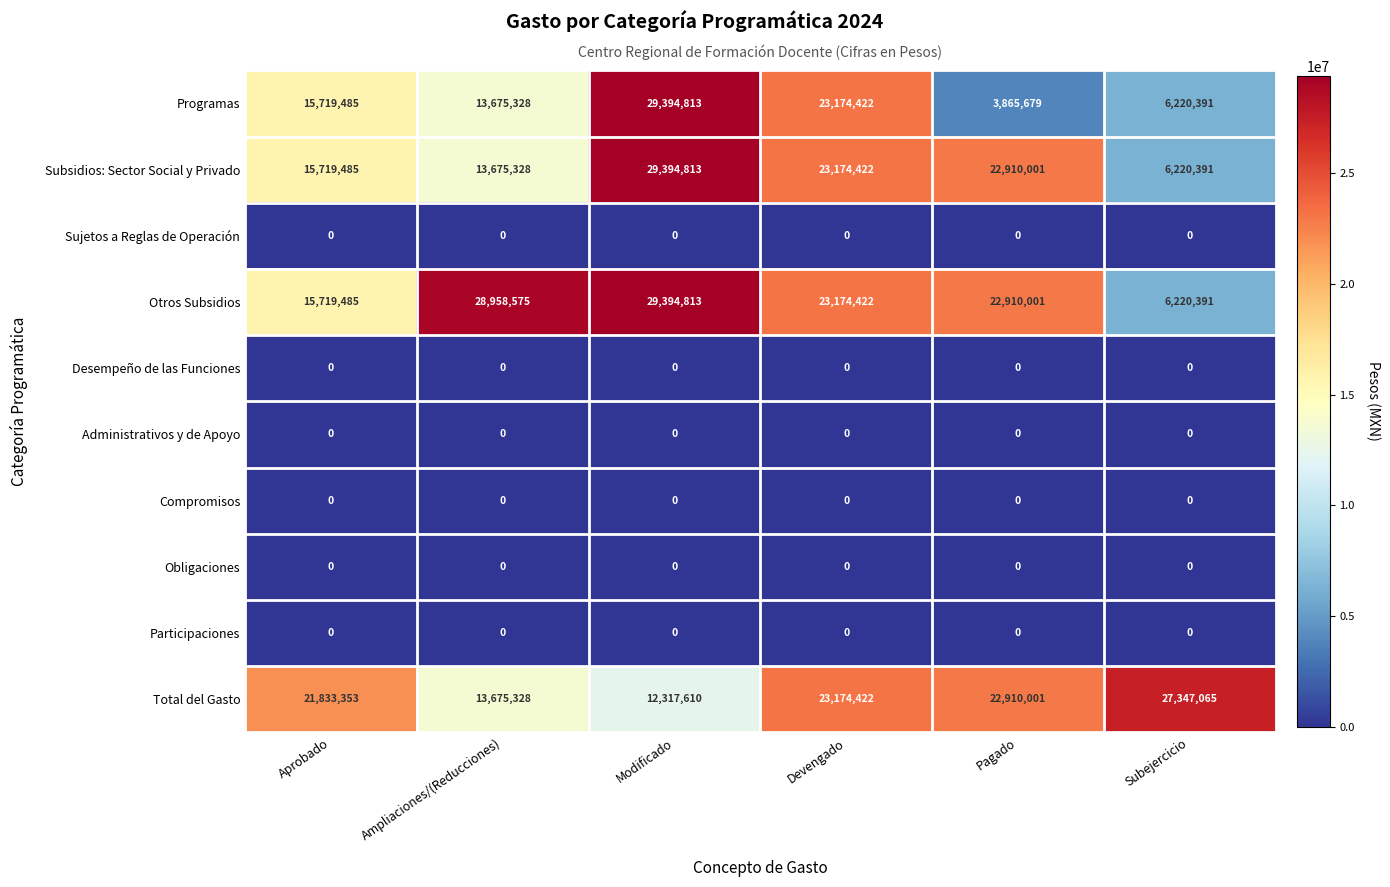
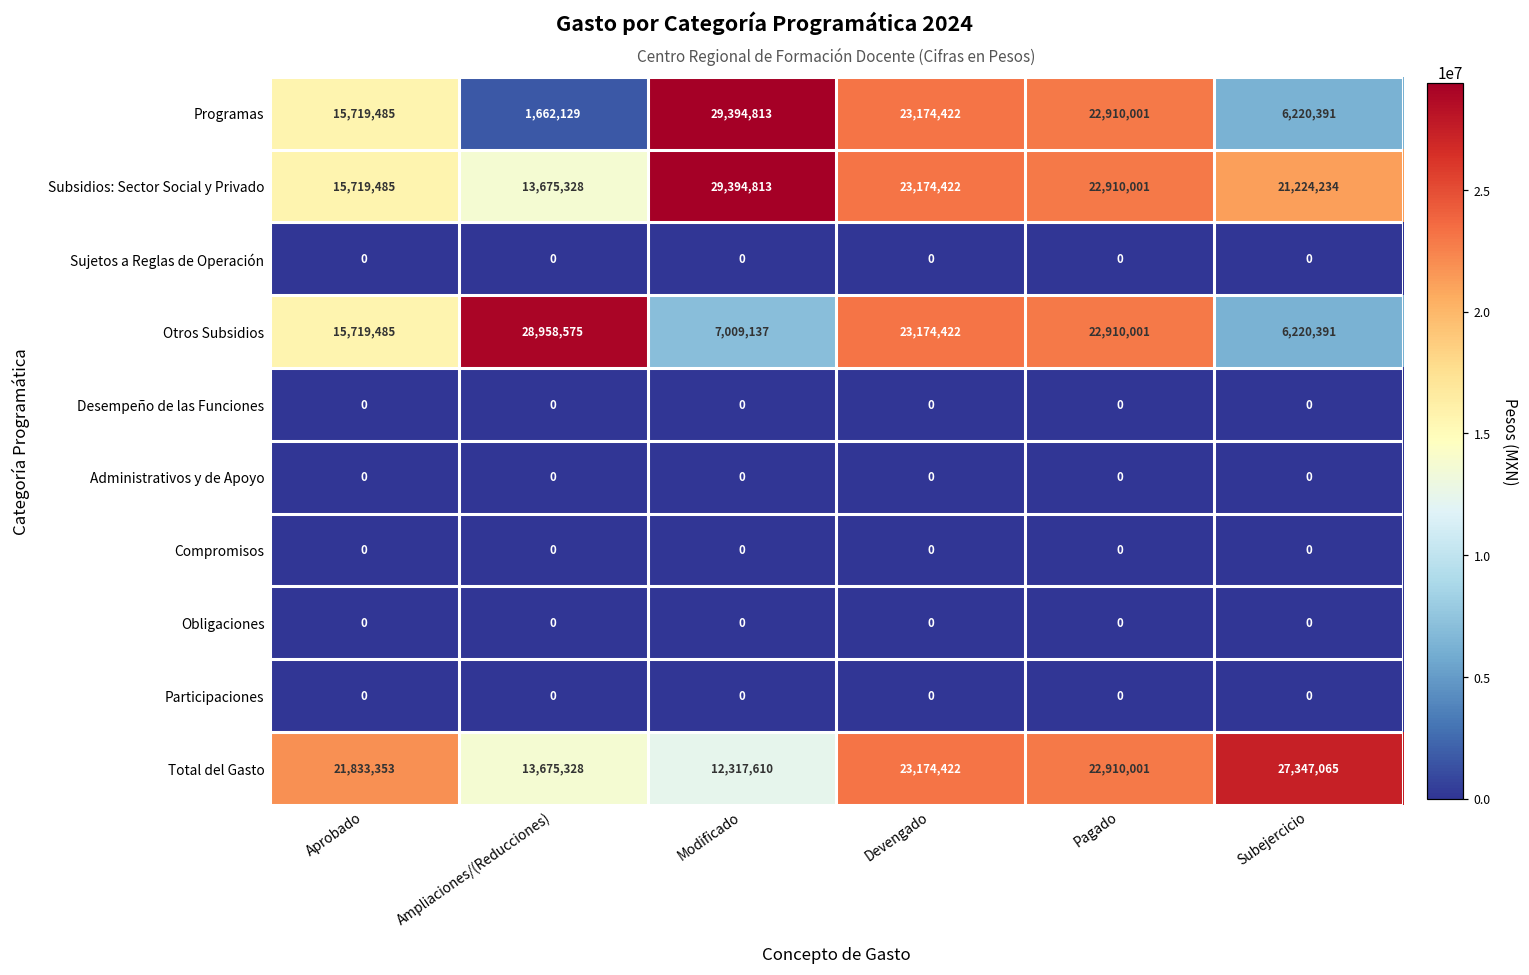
  {
    "Programas": {
      "Aprobado": "15,719,485",
-     "Ampliaciones/(Reducciones)": "13,675,328",
+     "Ampliaciones/(Reducciones)": "1,662,129",
      "Modificado": "29,394,813",
      "Devengado": "23,174,422",
-     "Pagado": "3,865,679",
+     "Pagado": "22,910,001",
      "Subejercicio": "6,220,391"
    },
    "Subsidios: Sector Social y Privado": {
      "Aprobado": "15,719,485",
      "Ampliaciones/(Reducciones)": "13,675,328",
      "Modificado": "29,394,813",
      "Devengado": "23,174,422",
      "Pagado": "22,910,001",
-     "Subejercicio": "6,220,391"
+     "Subejercicio": "21,224,234"
    },
    "Sujetos a Reglas de Operación": {
      "Aprobado": "0",
      "Ampliaciones/(Reducciones)": "0",
      "Modificado": "0",
      "Devengado": "0",
      "Pagado": "0",
      "Subejercicio": "0"
    },
    "Otros Subsidios": {
      "Aprobado": "15,719,485",
      "Ampliaciones/(Reducciones)": "28,958,575",
-     "Modificado": "29,394,813",
+     "Modificado": "7,009,137",
      "Devengado": "23,174,422",
      "Pagado": "22,910,001",
      "Subejercicio": "6,220,391"
    },
    "Desempeño de las Funciones": {
      "Aprobado": "0",
      "Ampliaciones/(Reducciones)": "0",
      "Modificado": "0",
      "Devengado": "0",
      "Pagado": "0",
      "Subejercicio": "0"
    },
    "Administrativos y de Apoyo": {
      "Aprobado": "0",
      "Ampliaciones/(Reducciones)": "0",
      "Modificado": "0",
      "Devengado": "0",
      "Pagado": "0",
      "Subejercicio": "0"
    },
    "Compromisos": {
      "Aprobado": "0",
      "Ampliaciones/(Reducciones)": "0",
      "Modificado": "0",
      "Devengado": "0",
      "Pagado": "0",
      "Subejercicio": "0"
    },
    "Obligaciones": {
      "Aprobado": "0",
      "Ampliaciones/(Reducciones)": "0",
      "Modificado": "0",
      "Devengado": "0",
      "Pagado": "0",
      "Subejercicio": "0"
    },
    "Participaciones": {
      "Aprobado": "0",
      "Ampliaciones/(Reducciones)": "0",
      "Modificado": "0",
      "Devengado": "0",
      "Pagado": "0",
      "Subejercicio": "0"
    },
    "Total del Gasto": {
      "Aprobado": "21,833,353",
      "Ampliaciones/(Reducciones)": "13,675,328",
      "Modificado": "12,317,610",
      "Devengado": "23,174,422",
      "Pagado": "22,910,001",
      "Subejercicio": "27,347,065"
    }
  }
